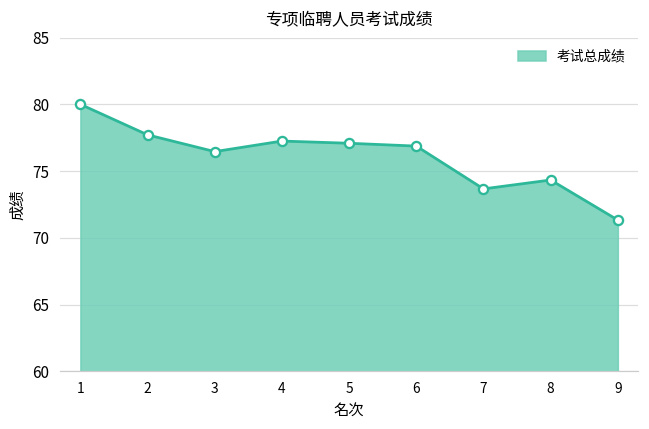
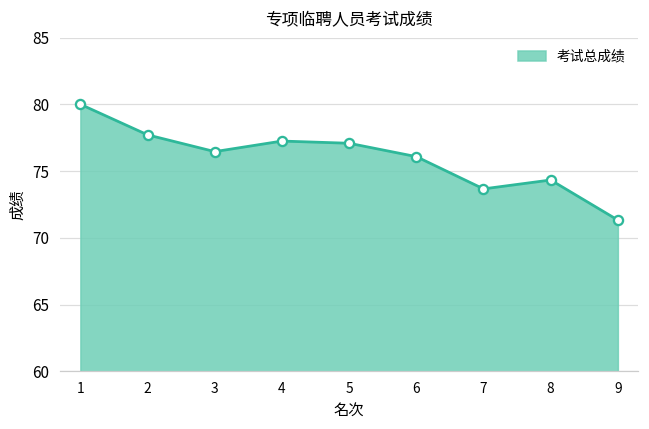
  {
    "1": 80.0,
    "2": 77.7,
    "3": 76.5,
    "4": 77.3,
    "5": 77.1,
-   "6": 76.9,
+   "6": 76.1,
    "7": 73.7,
    "8": 74.3,
    "9": 71.3
  }
